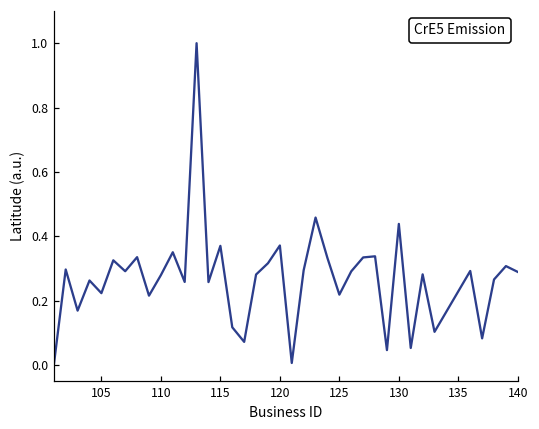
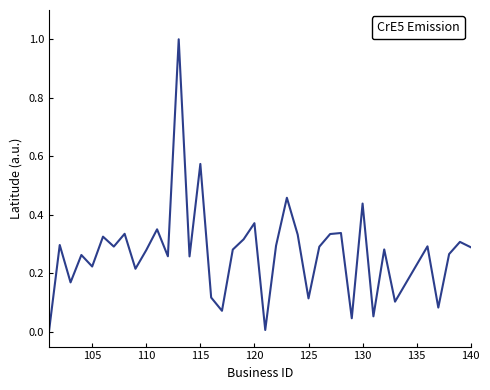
  {
    "105": 0.22,
    "110": 0.28,
-   "115": 0.37,
+   "115": 0.57,
    "120": 0.37,
-   "125": 0.22,
+   "125": 0.11,
    "130": 0.44,
    "140": 0.29
  }
